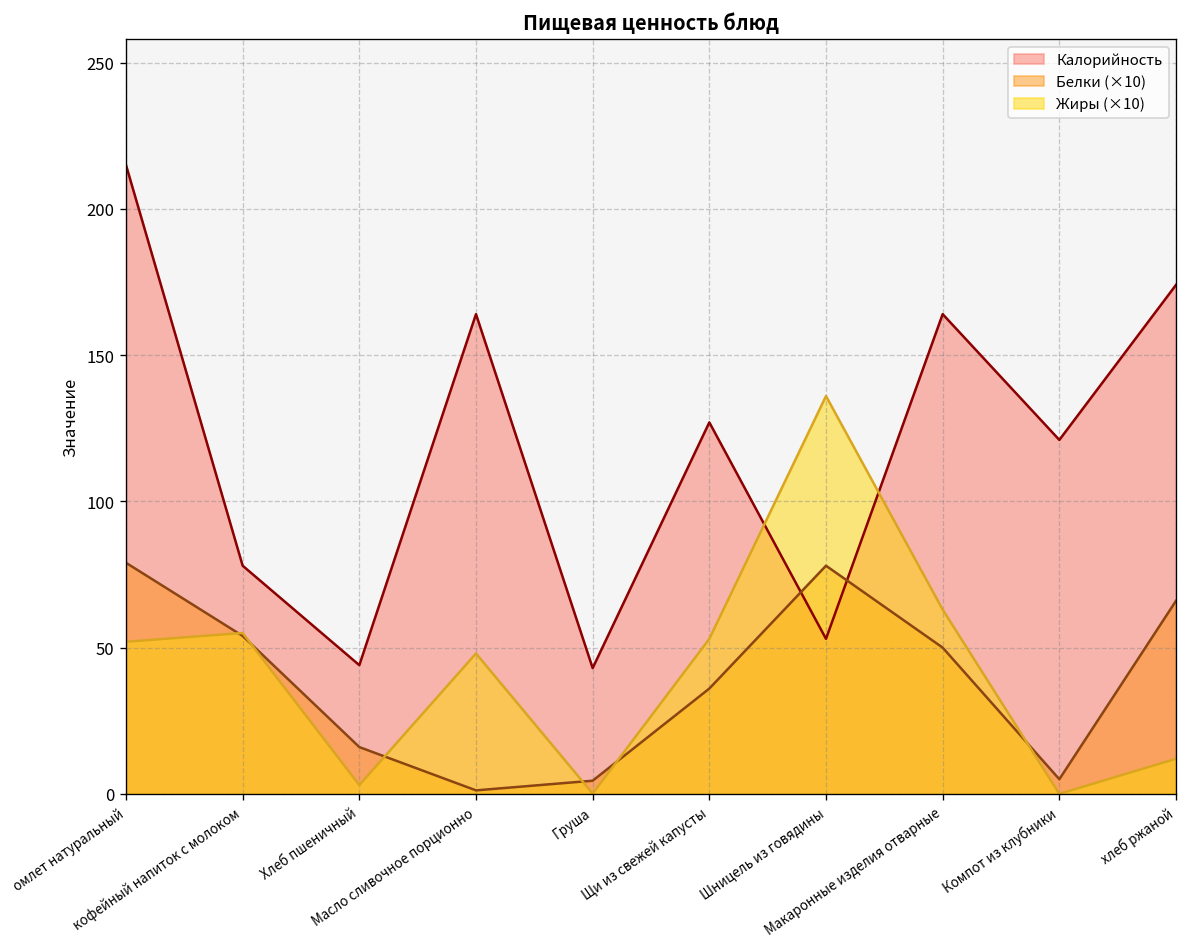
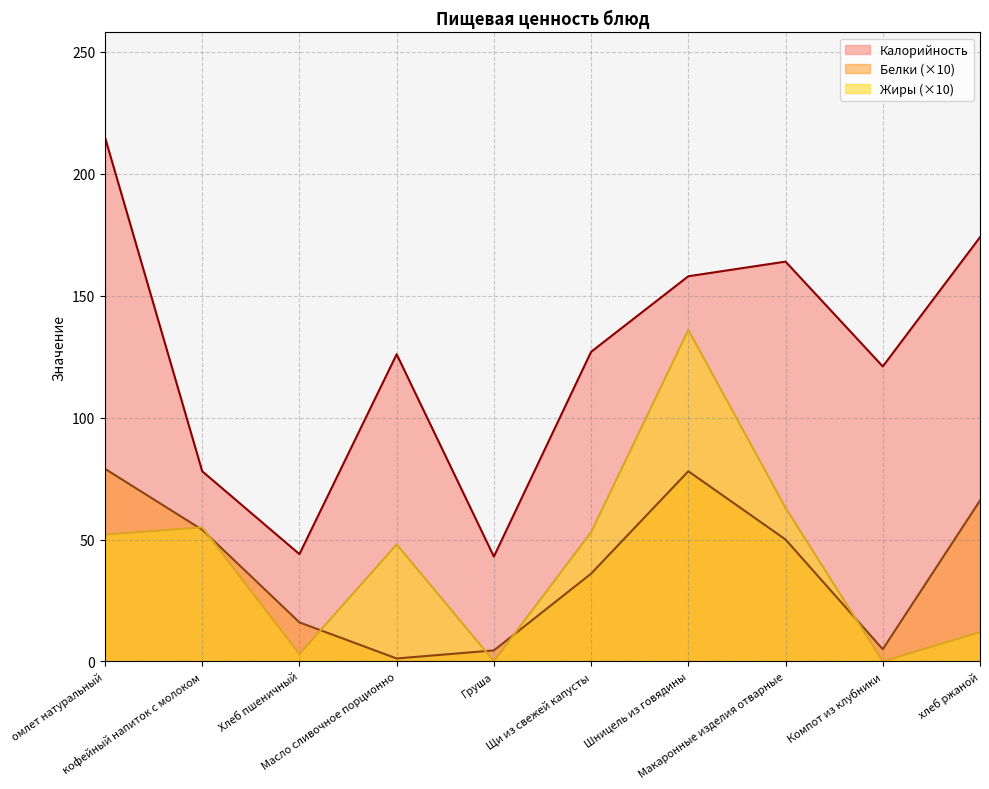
  {
    "Калорийность": {
      "омлет натуральный": 215,
      "кофейный напиток с молоком": 78,
      "Хлеб пшеничный": 44,
-     "Масло сливочное порционно": 164,
+     "Масло сливочное порционно": 126,
      "Груша": 43,
      "Щи из свежей капусты": 127,
-     "Шницель из говядины": 53,
+     "Шницель из говядины": 158,
      "Макаронные изделия отварные": 164,
      "Компот из клубники": 121,
      "хлеб ржаной": 174
    }
  }
